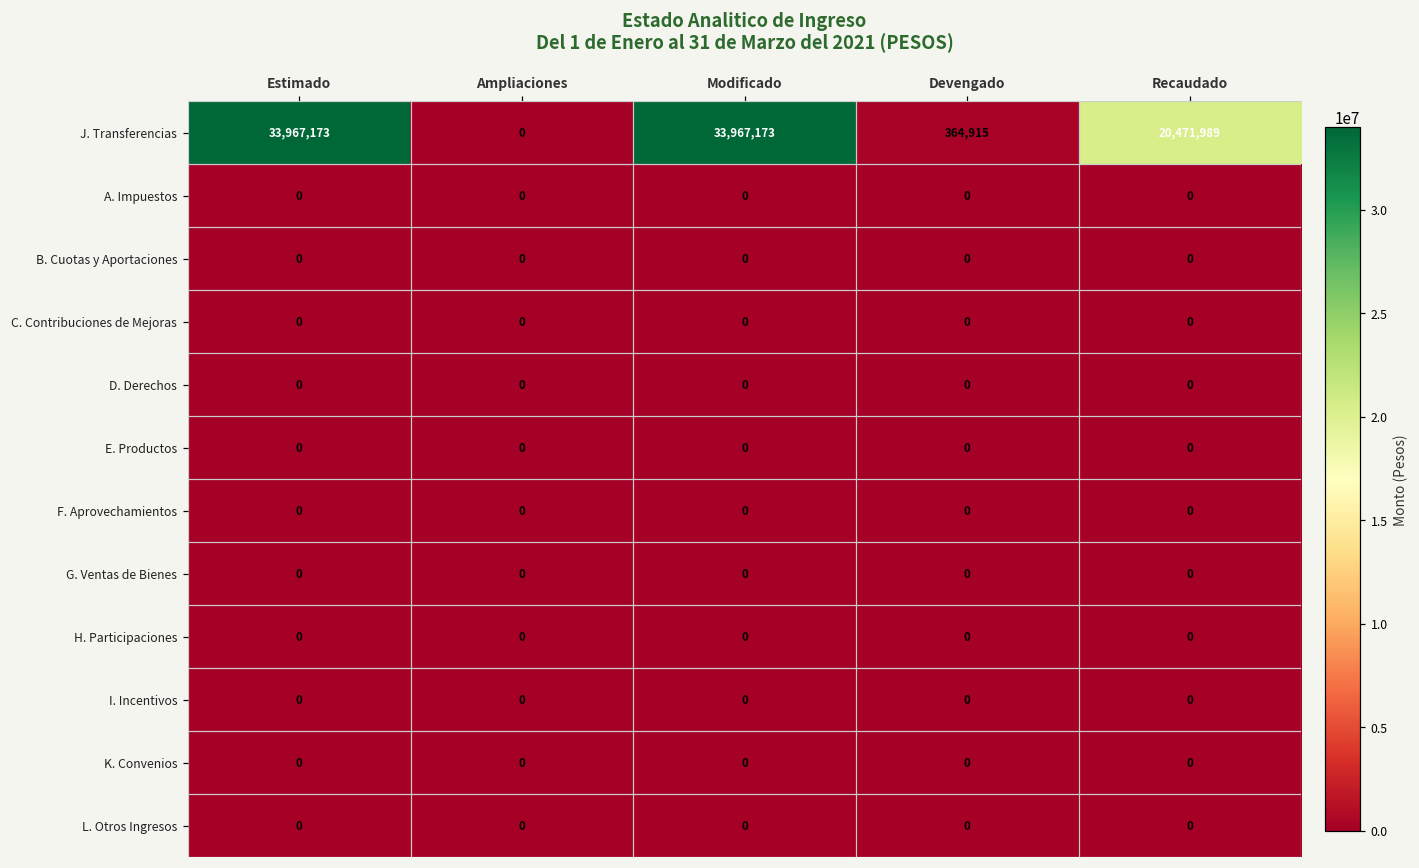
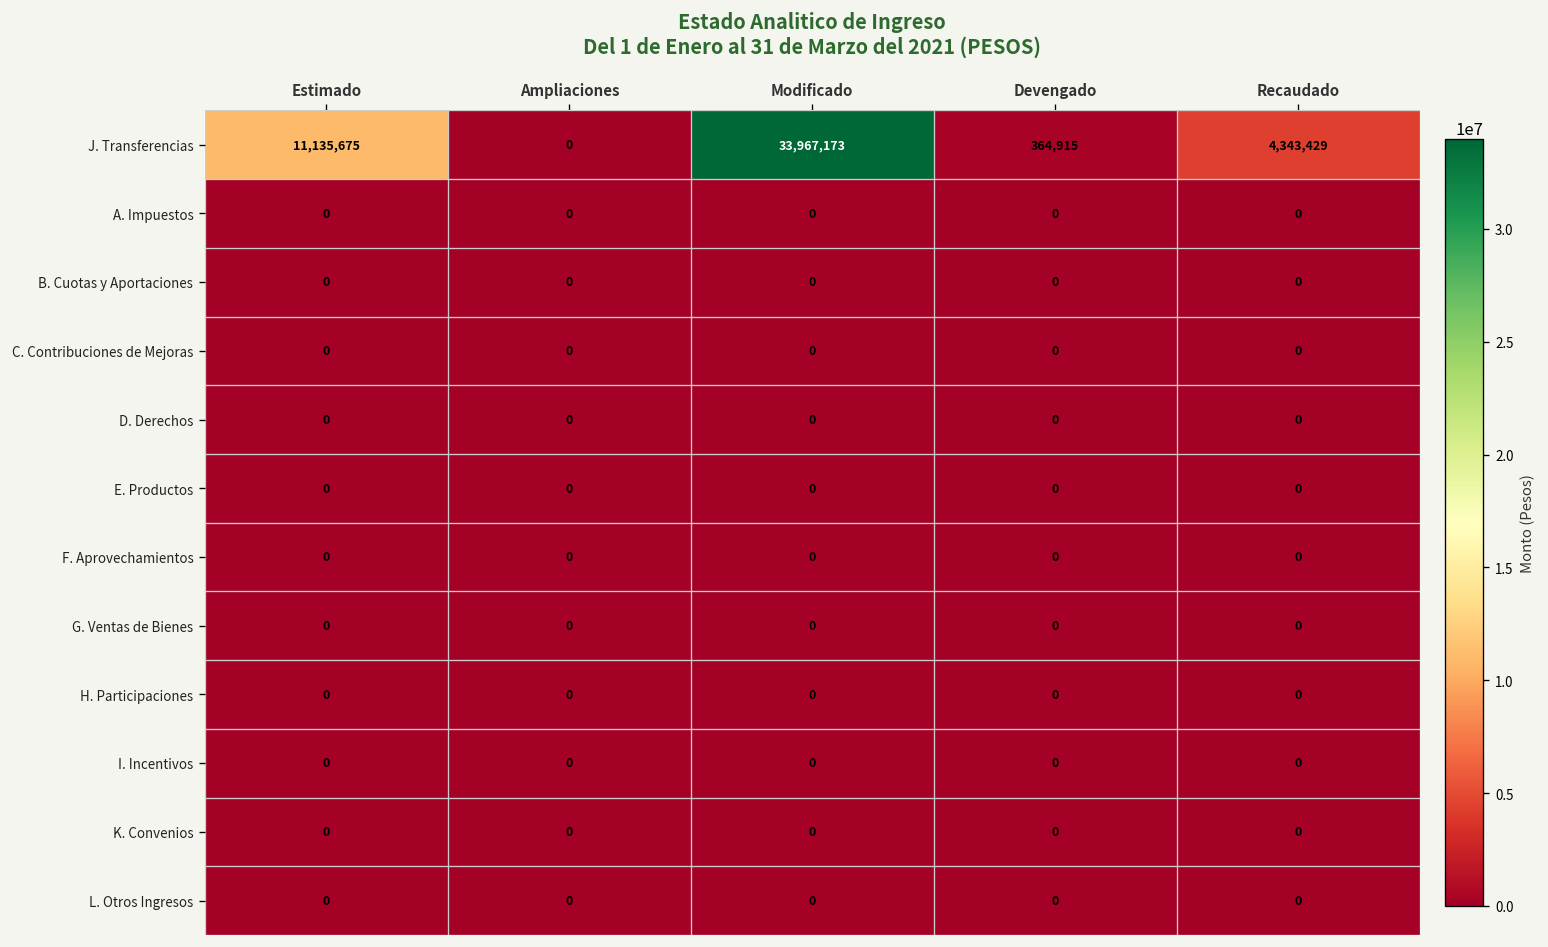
  {
    "J. Transferencias": {
-     "Estimado": "33,967,173",
+     "Estimado": "11,135,675",
      "Ampliaciones": "0",
      "Modificado": "33,967,173",
      "Devengado": "364,915",
-     "Recaudado": "20,471,989"
+     "Recaudado": "4,343,429"
    },
    "A. Impuestos": {
      "Estimado": "0",
      "Ampliaciones": "0",
      "Modificado": "0",
      "Devengado": "0",
      "Recaudado": "0"
    },
    "B. Cuotas y Aportaciones": {
      "Estimado": "0",
      "Ampliaciones": "0",
      "Modificado": "0",
      "Devengado": "0",
      "Recaudado": "0"
    },
    "C. Contribuciones de Mejoras": {
      "Estimado": "0",
      "Ampliaciones": "0",
      "Modificado": "0",
      "Devengado": "0",
      "Recaudado": "0"
    },
    "D. Derechos": {
      "Estimado": "0",
      "Ampliaciones": "0",
      "Modificado": "0",
      "Devengado": "0",
      "Recaudado": "0"
    },
    "E. Productos": {
      "Estimado": "0",
      "Ampliaciones": "0",
      "Modificado": "0",
      "Devengado": "0",
      "Recaudado": "0"
    },
    "F. Aprovechamientos": {
      "Estimado": "0",
      "Ampliaciones": "0",
      "Modificado": "0",
      "Devengado": "0",
      "Recaudado": "0"
    },
    "G. Ventas de Bienes": {
      "Estimado": "0",
      "Ampliaciones": "0",
      "Modificado": "0",
      "Devengado": "0",
      "Recaudado": "0"
    },
    "H. Participaciones": {
      "Estimado": "0",
      "Ampliaciones": "0",
      "Modificado": "0",
      "Devengado": "0",
      "Recaudado": "0"
    },
    "I. Incentivos": {
      "Estimado": "0",
      "Ampliaciones": "0",
      "Modificado": "0",
      "Devengado": "0",
      "Recaudado": "0"
    },
    "K. Convenios": {
      "Estimado": "0",
      "Ampliaciones": "0",
      "Modificado": "0",
      "Devengado": "0",
      "Recaudado": "0"
    },
    "L. Otros Ingresos": {
      "Estimado": "0",
      "Ampliaciones": "0",
      "Modificado": "0",
      "Devengado": "0",
      "Recaudado": "0"
    }
  }
